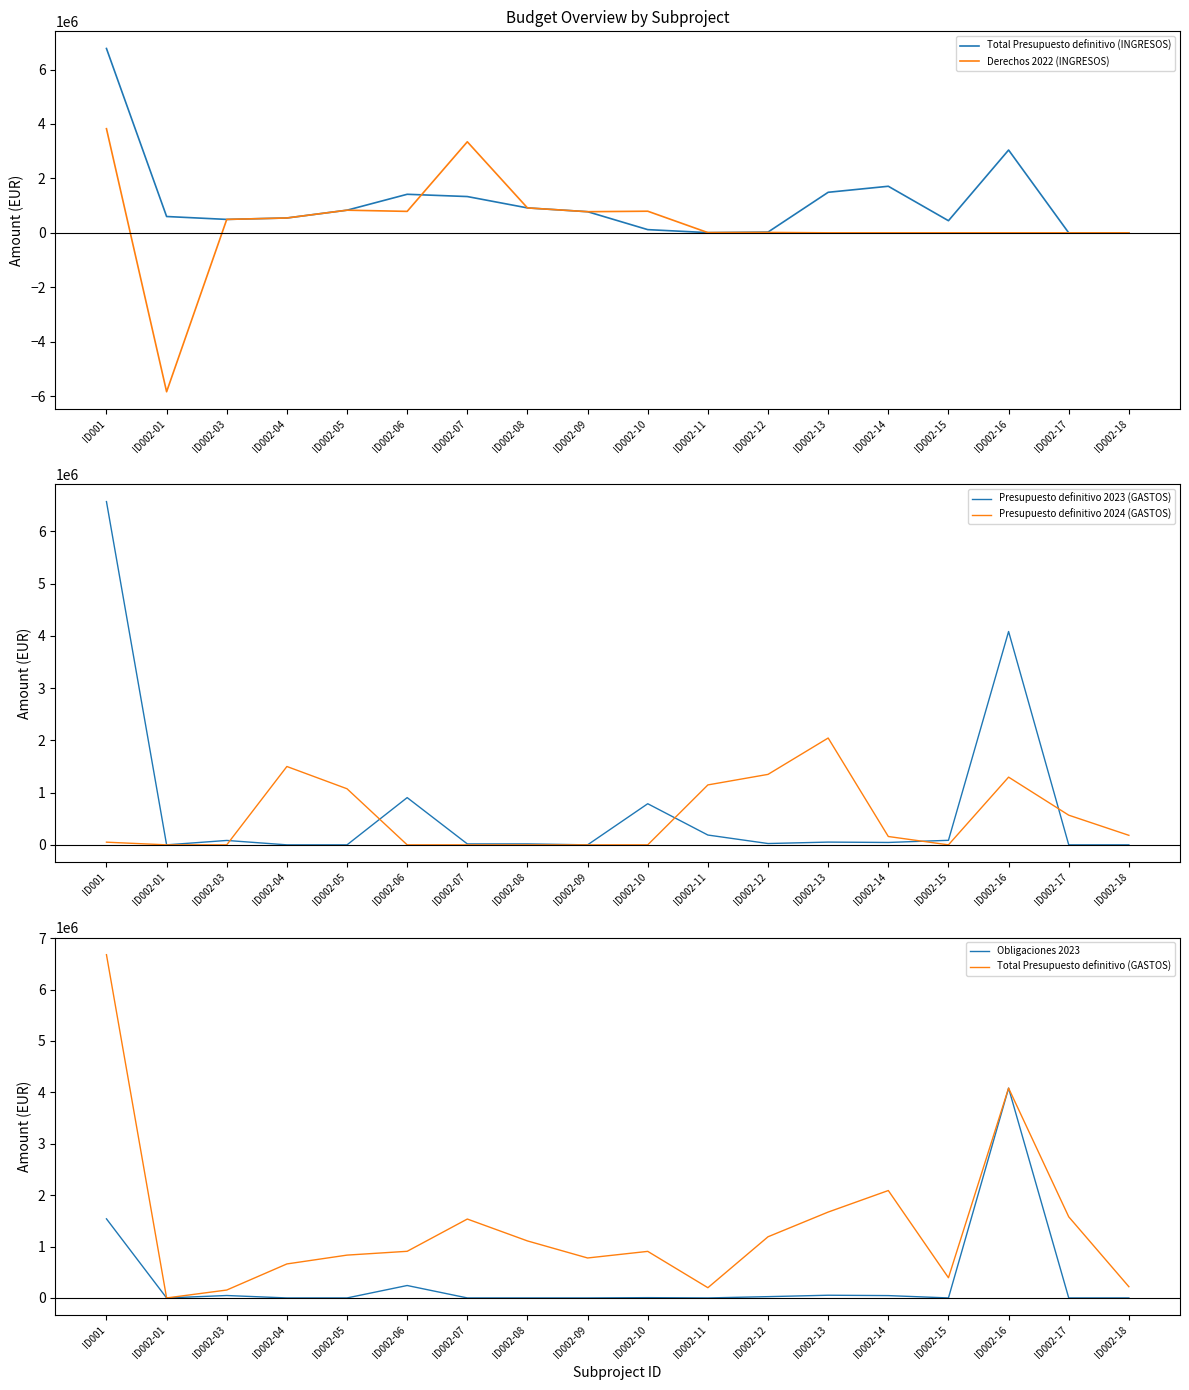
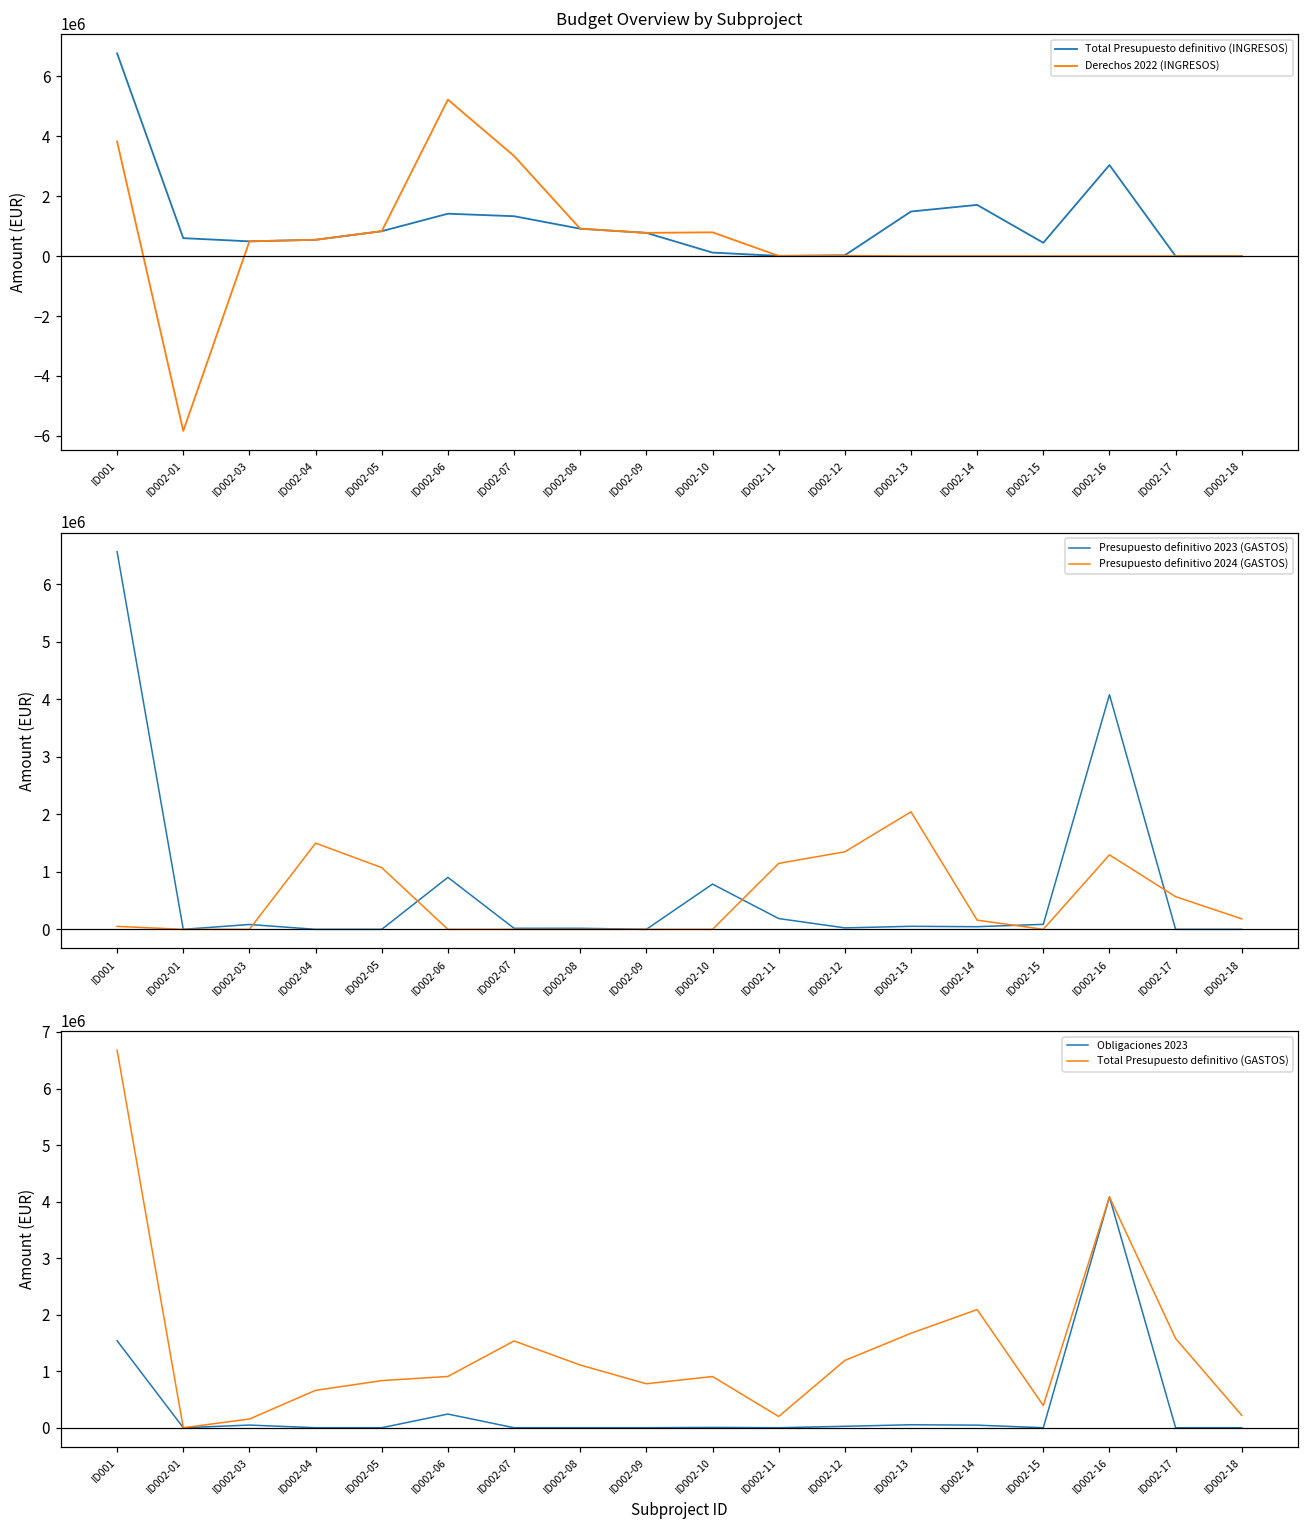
  {
    "Budget Overview by Subproject": {
      "Total Presupuesto definitivo (INGRESOS)": {
        "ID001": 6800000,
        "ID002-01": 600000,
        "ID002-06": 1400000,
        "ID002-07": 1300000,
        "ID002-10": 100000,
        "ID002-13": 1500000,
        "ID002-14": 1700000,
        "ID002-15": 400000,
        "ID002-16": 3000000
      },
      "Derechos 2022 (INGRESOS)": {
        "ID001": 3800000,
        "ID002-01": -5800000,
-       "ID002-06": 800000,
+       "ID002-06": 5200000,
        "ID002-07": 3300000,
        "ID002-10": 800000,
        "ID002-13": 0,
        "ID002-14": 0,
        "ID002-15": 0,
        "ID002-16": 0
      }
    }
  }
